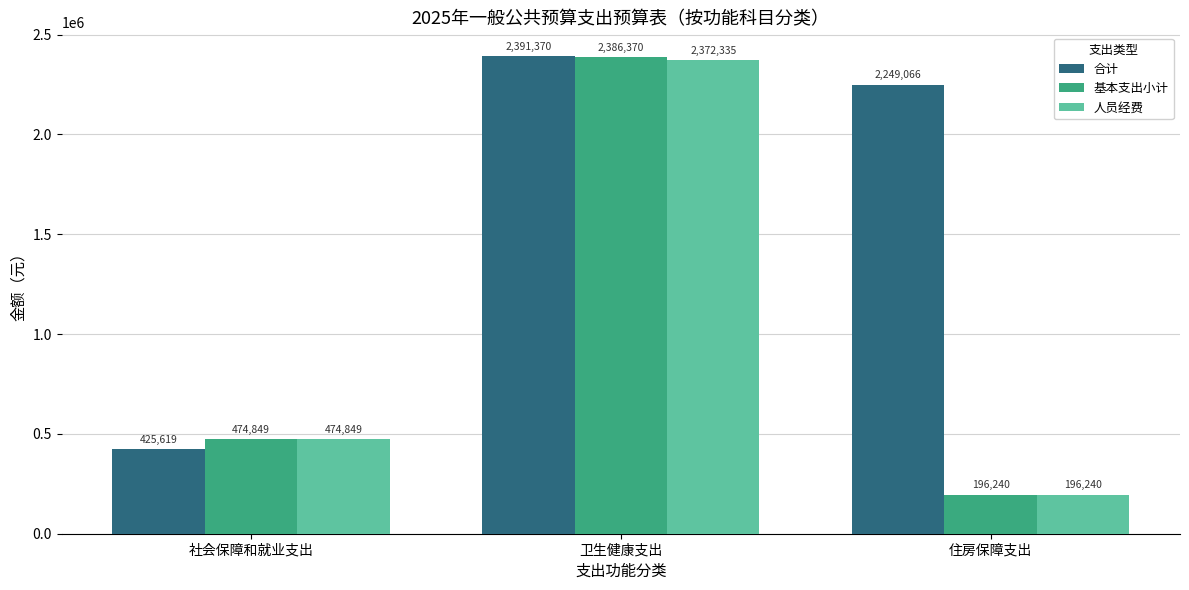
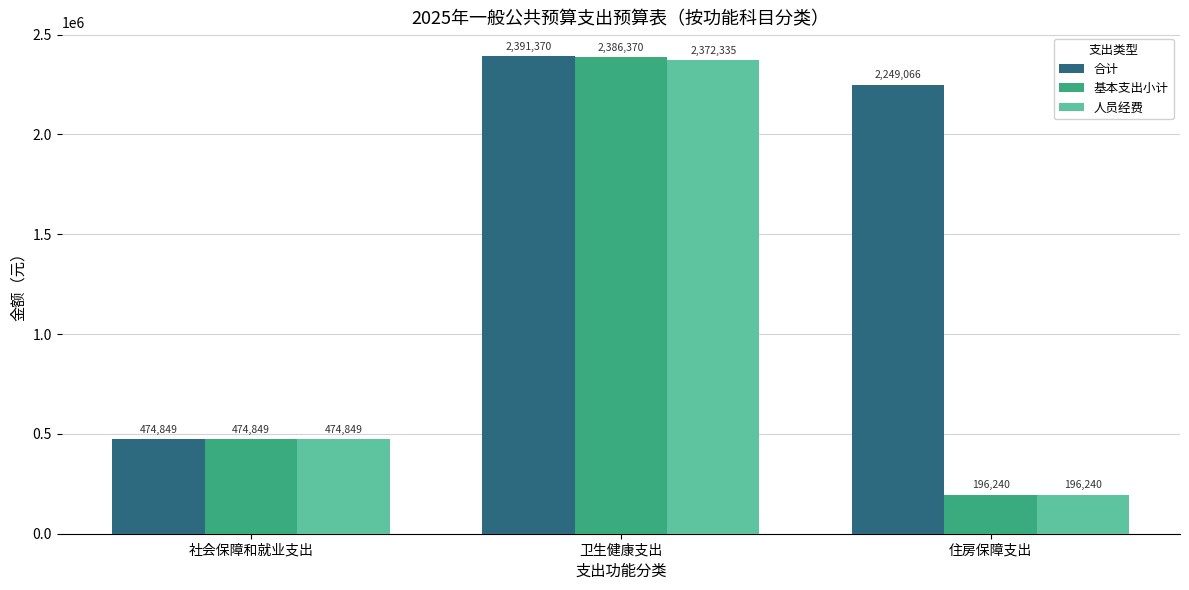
  {
    "合计": {
-     "社会保障和就业支出": "425,619",
+     "社会保障和就业支出": "474,849",
      "卫生健康支出": "2,391,370",
      "住房保障支出": "2,249,066"
    }
  }
